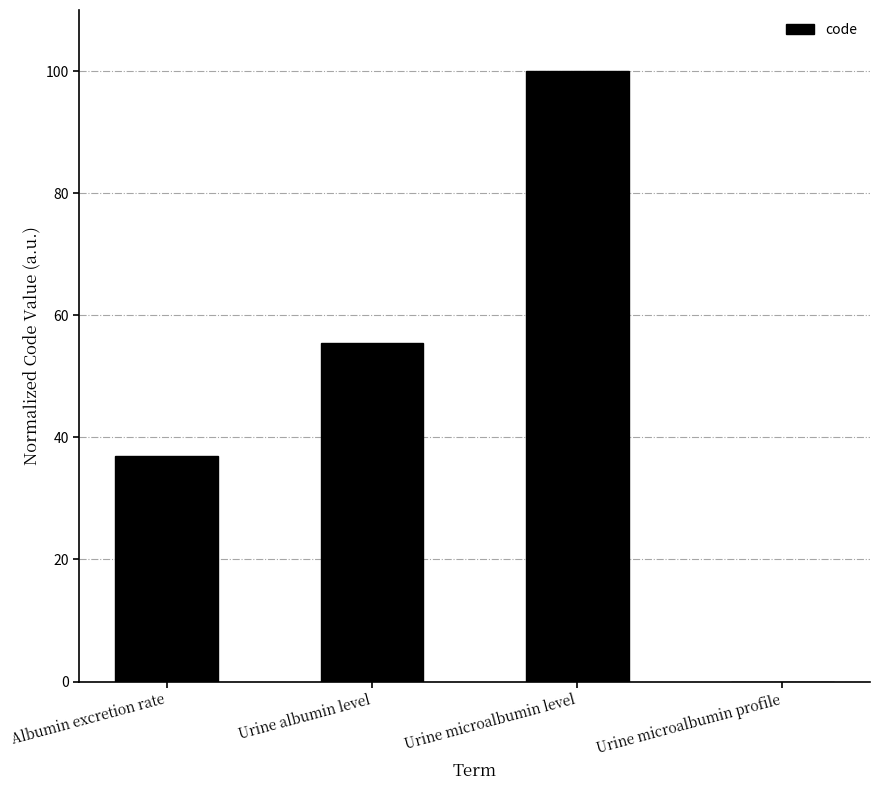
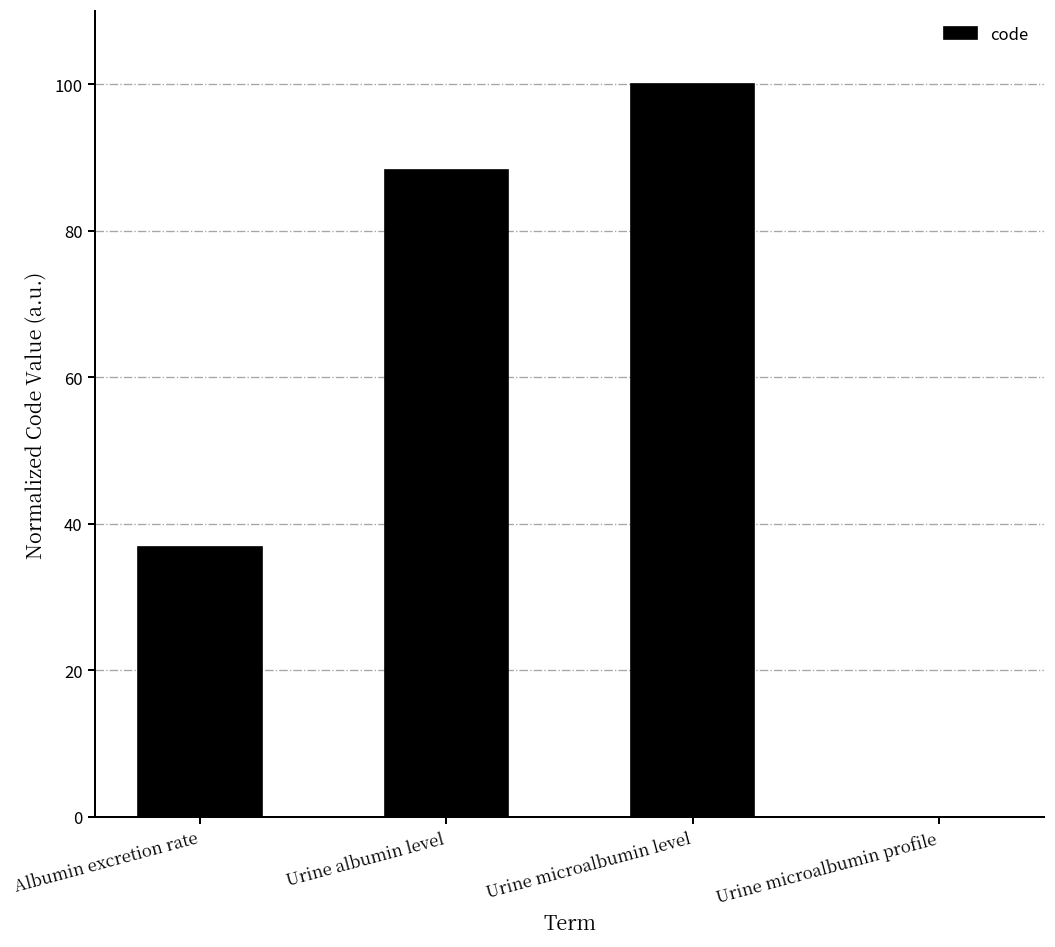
  {
    "Albumin excretion rate": 37,
-   "Urine albumin level": 56,
+   "Urine albumin level": 88,
    "Urine microalbumin level": 100,
    "Urine microalbumin profile": 0
  }
